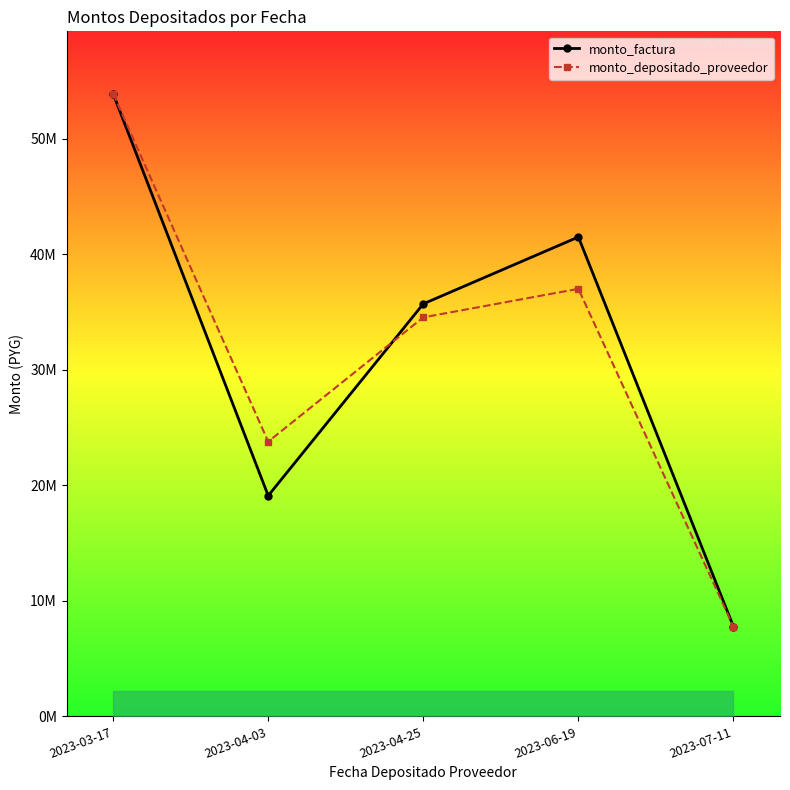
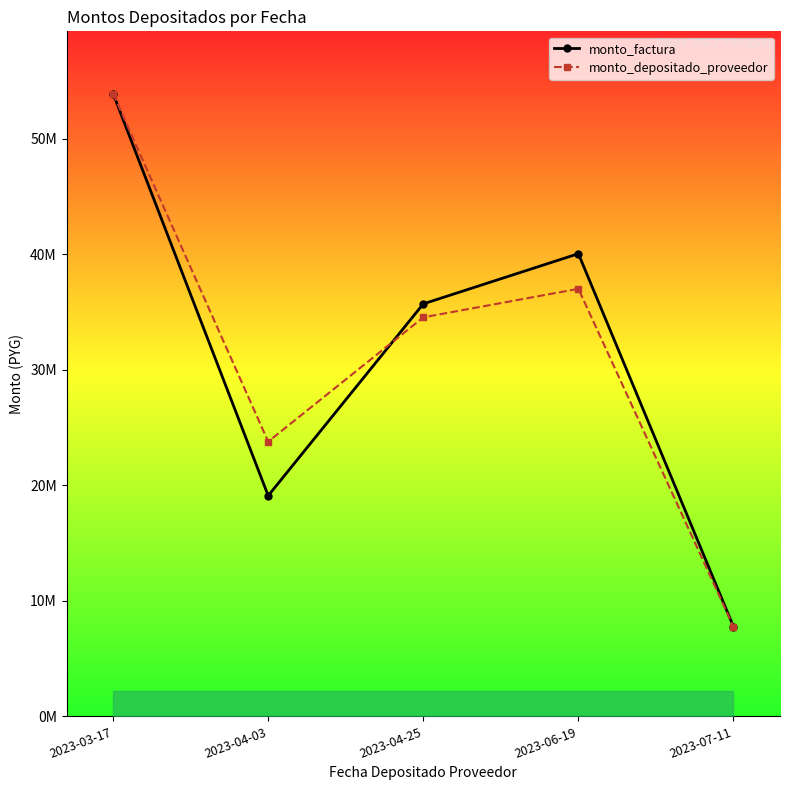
  {
    "monto_factura": {
      "2023-04-03": 19100000,
      "2023-04-25": 35700000,
-     "2023-06-19": 41500000
+     "2023-06-19": 40000000
    },
    "monto_depositado_proveedor": {
      "2023-04-03": 23800000,
      "2023-04-25": 34500000,
      "2023-06-19": 37000000
    }
  }
